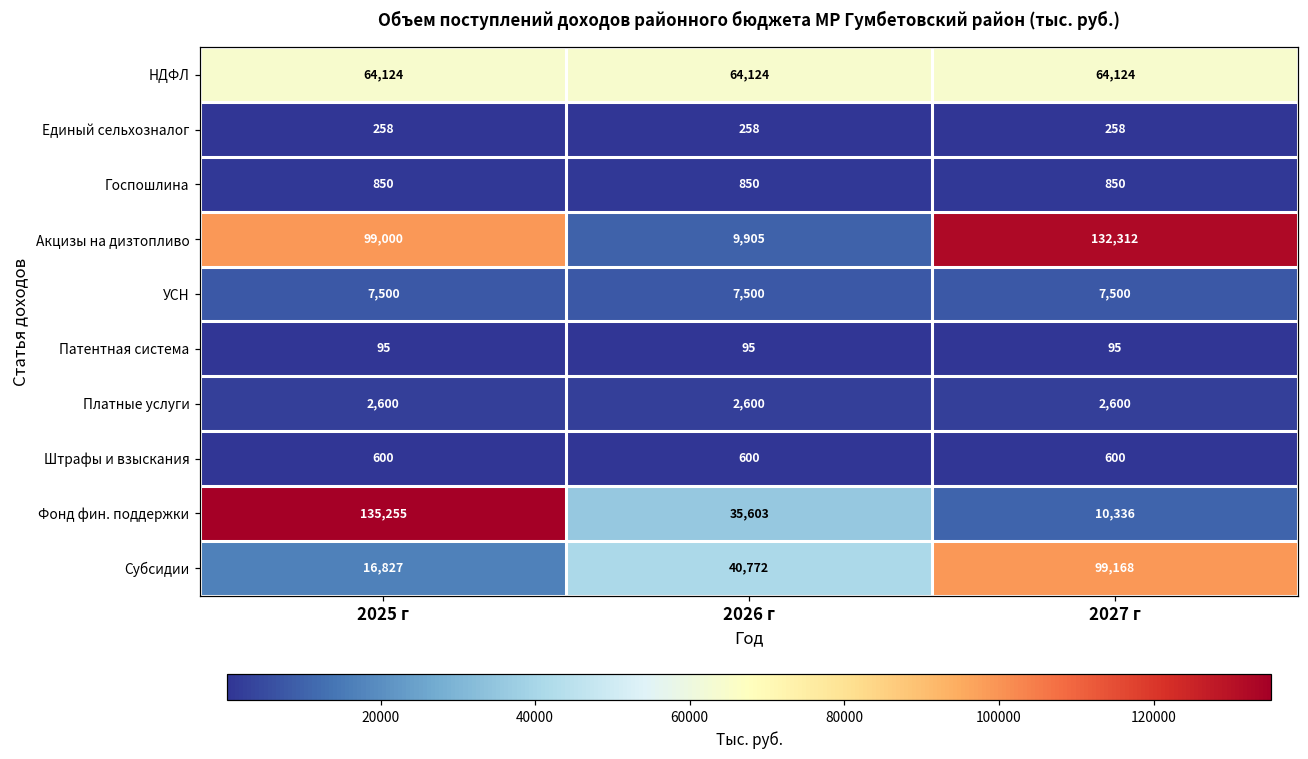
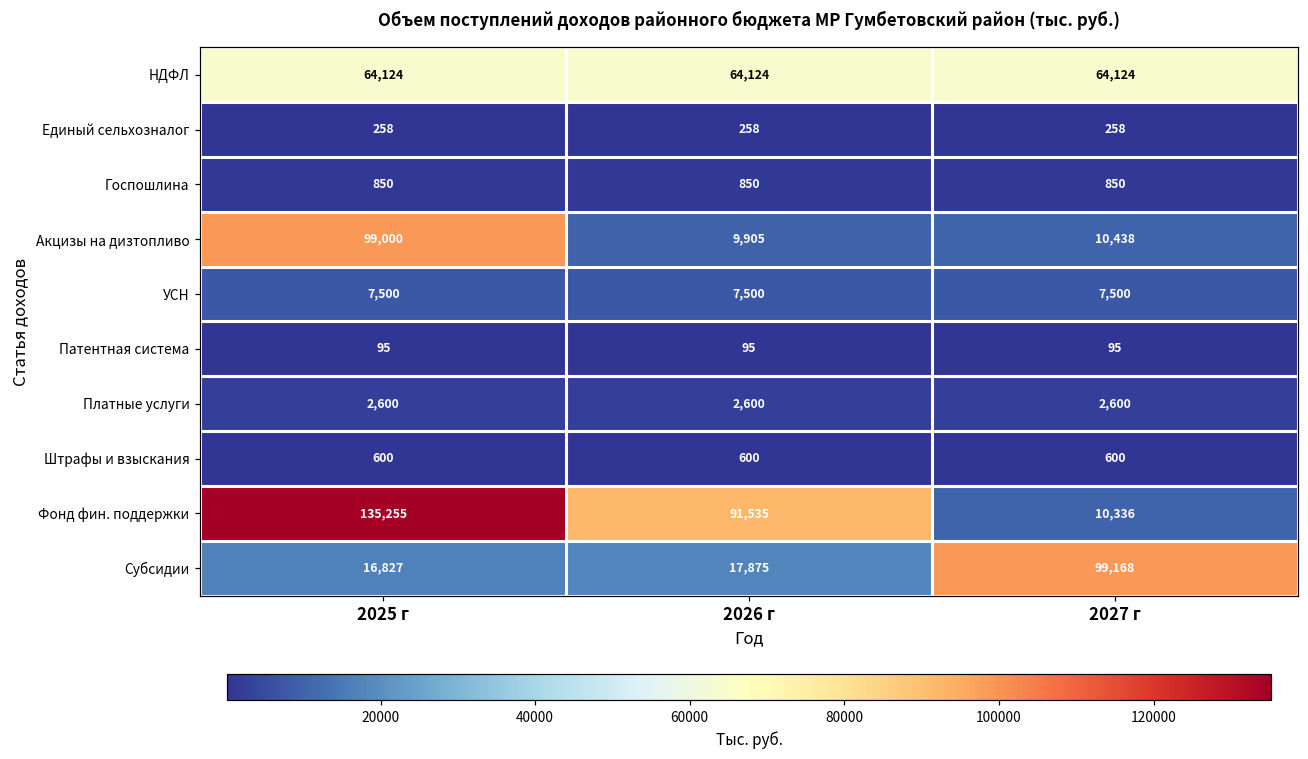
  {
    "НДФЛ": {
      "2025 г": "64,124",
      "2026 г": "64,124",
      "2027 г": "64,124"
    },
    "Единый сельхозналог": {
      "2025 г": "258",
      "2026 г": "258",
      "2027 г": "258"
    },
    "Госпошлина": {
      "2025 г": "850",
      "2026 г": "850",
      "2027 г": "850"
    },
    "Акцизы на дизтопливо": {
      "2025 г": "99,000",
      "2026 г": "9,905",
-     "2027 г": "132,312"
+     "2027 г": "10,438"
    },
    "УСН": {
      "2025 г": "7,500",
      "2026 г": "7,500",
      "2027 г": "7,500"
    },
    "Патентная система": {
      "2025 г": "95",
      "2026 г": "95",
      "2027 г": "95"
    },
    "Платные услуги": {
      "2025 г": "2,600",
      "2026 г": "2,600",
      "2027 г": "2,600"
    },
    "Штрафы и взыскания": {
      "2025 г": "600",
      "2026 г": "600",
      "2027 г": "600"
    },
    "Фонд фин. поддержки": {
      "2025 г": "135,255",
-     "2026 г": "35,603",
+     "2026 г": "91,535",
      "2027 г": "10,336"
    },
    "Субсидии": {
      "2025 г": "16,827",
-     "2026 г": "40,772",
+     "2026 г": "17,875",
      "2027 г": "99,168"
    }
  }
